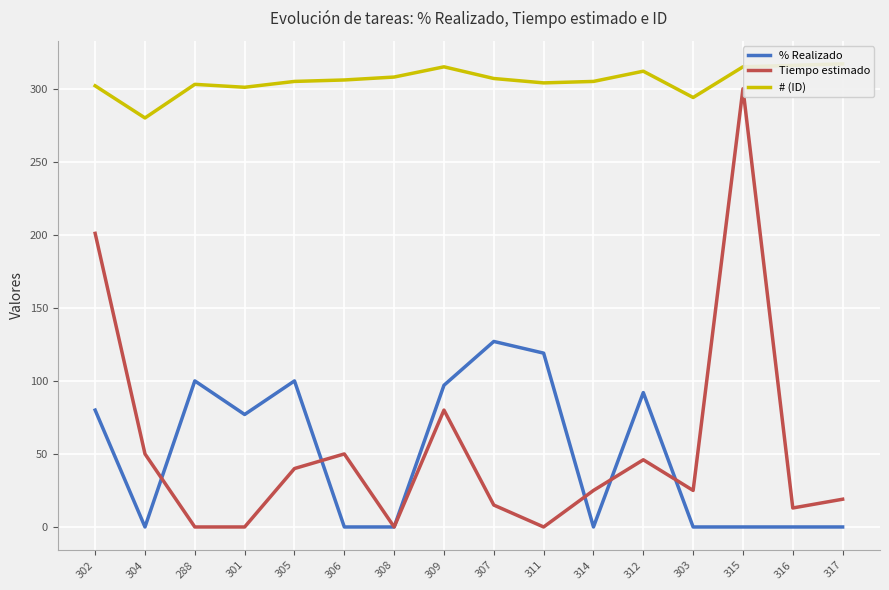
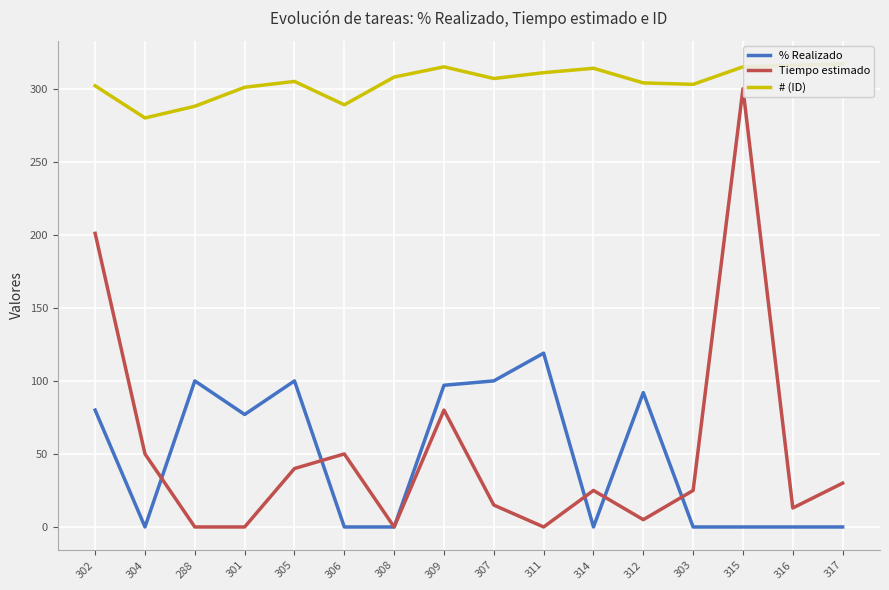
  {
    "% Realizado": {
      "302": 80,
      "304": 0,
      "288": 100,
      "301": 77,
      "305": 100,
      "306": 0,
      "309": 97,
-     "307": 127,
+     "307": 100,
      "311": 119,
      "314": 0,
      "312": 92,
      "303": 0,
      "315": 0,
      "316": 0,
      "317": 0
    },
    "Tiempo estimado": {
      "302": 201,
      "304": 50,
      "288": 0,
      "301": 0,
      "305": 40,
      "306": 50,
      "309": 80,
      "307": 15,
      "311": 0,
      "314": 25,
-     "312": 46,
+     "312": 5,
      "303": 25,
      "315": 300,
      "316": 13,
-     "317": 19
+     "317": 30
    },
    "# (ID)": {
      "302": 302,
      "304": 280,
-     "288": 303,
+     "288": 288,
      "301": 301,
      "305": 305,
-     "306": 306,
+     "306": 289,
      "308": 308,
      "309": 315,
      "307": 307,
-     "311": 304,
-     "314": 305,
-     "312": 312,
-     "303": 294,
+     "311": 311,
+     "314": 314,
+     "312": 304,
+     "303": 303,
      "315": 315
    }
  }
